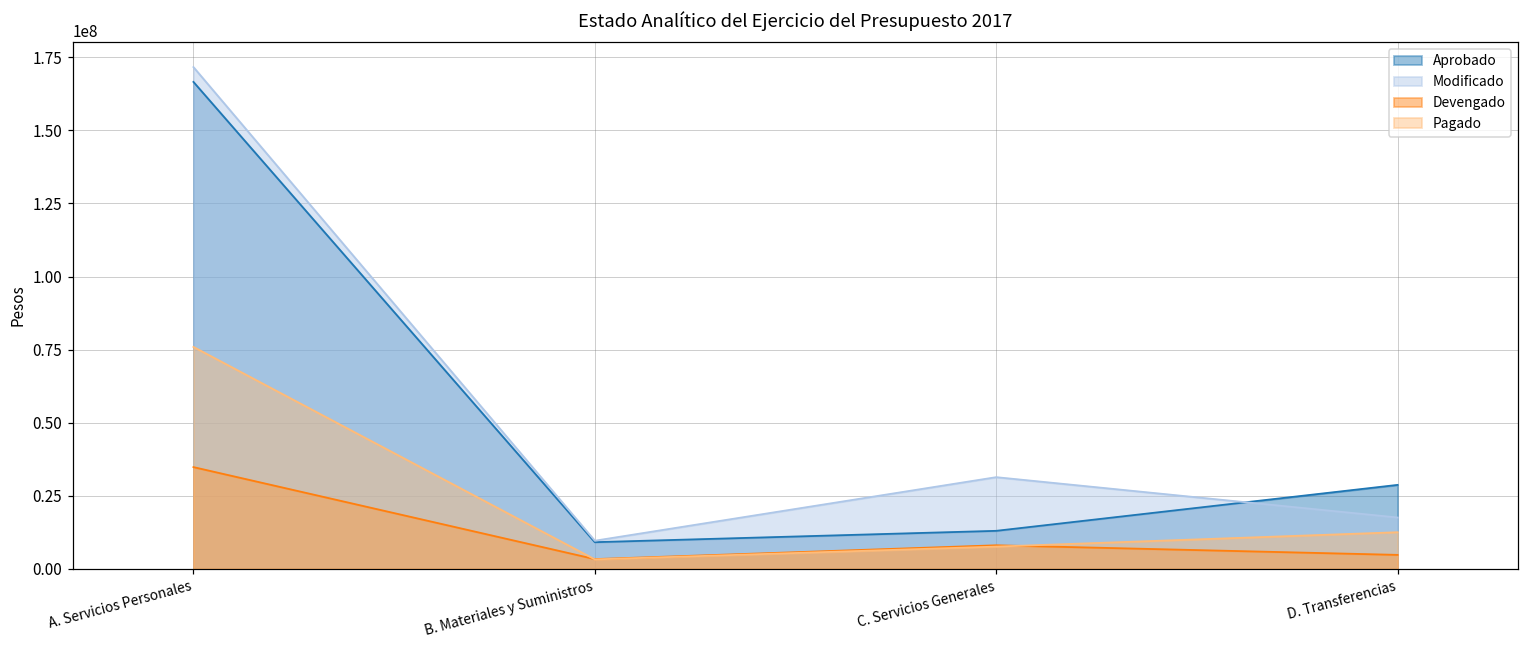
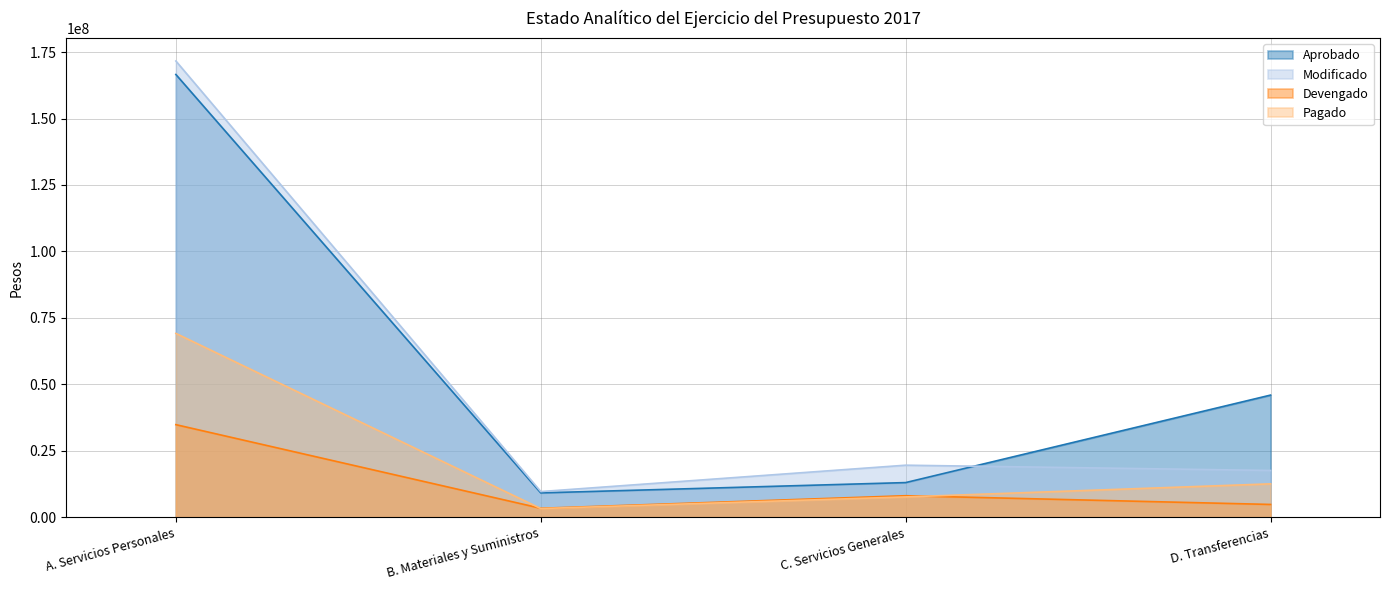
  {
    "Aprobado": {
      "A. Servicios Personales": 167000000,
      "C. Servicios Generales": 13000000,
-     "D. Transferencias": 29000000
+     "D. Transferencias": 46000000
    },
    "Modificado": {
      "A. Servicios Personales": 172000000,
-     "C. Servicios Generales": 31000000,
+     "C. Servicios Generales": 20000000,
      "D. Transferencias": 18000000
    },
    "Devengado": {
      "A. Servicios Personales": 35000000,
      "D. Transferencias": 5000000
    },
    "Pagado": {
-     "A. Servicios Personales": 76000000,
+     "A. Servicios Personales": 69000000,
      "D. Transferencias": 13000000
    }
  }
